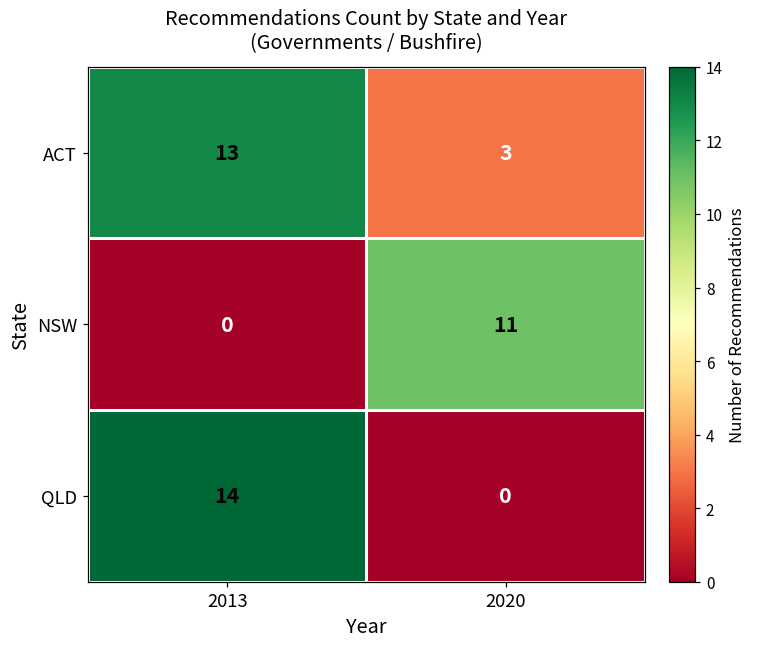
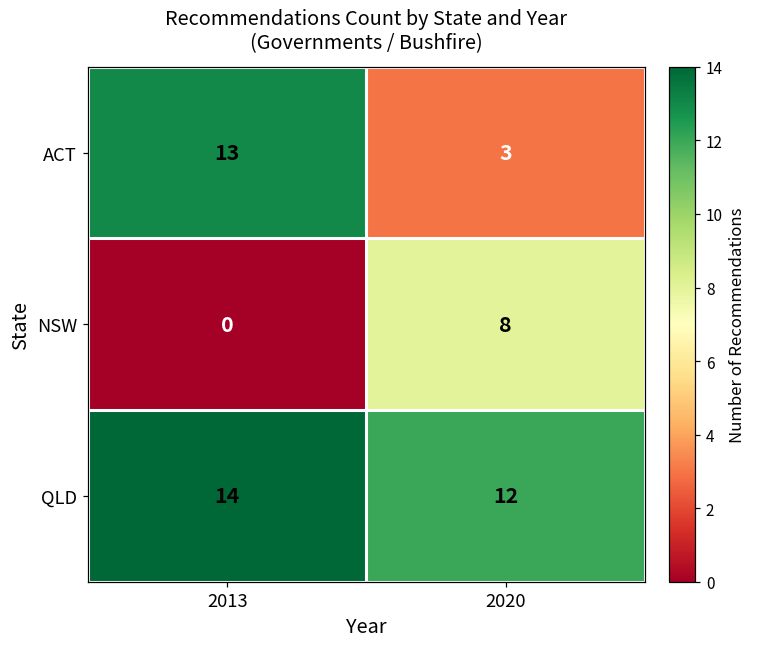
  {
    "ACT": {
      "2013": 13,
      "2020": 3
    },
    "NSW": {
      "2013": 0,
-     "2020": 11
+     "2020": 8
    },
    "QLD": {
      "2013": 14,
-     "2020": 0
+     "2020": 12
    }
  }
